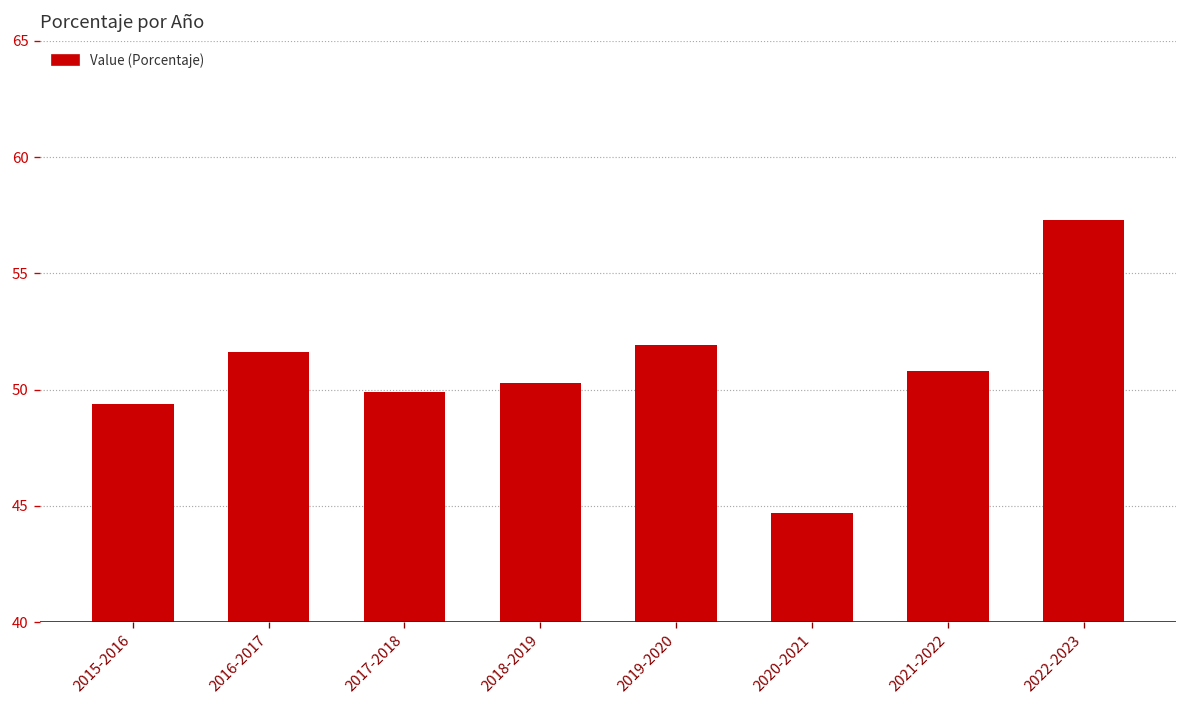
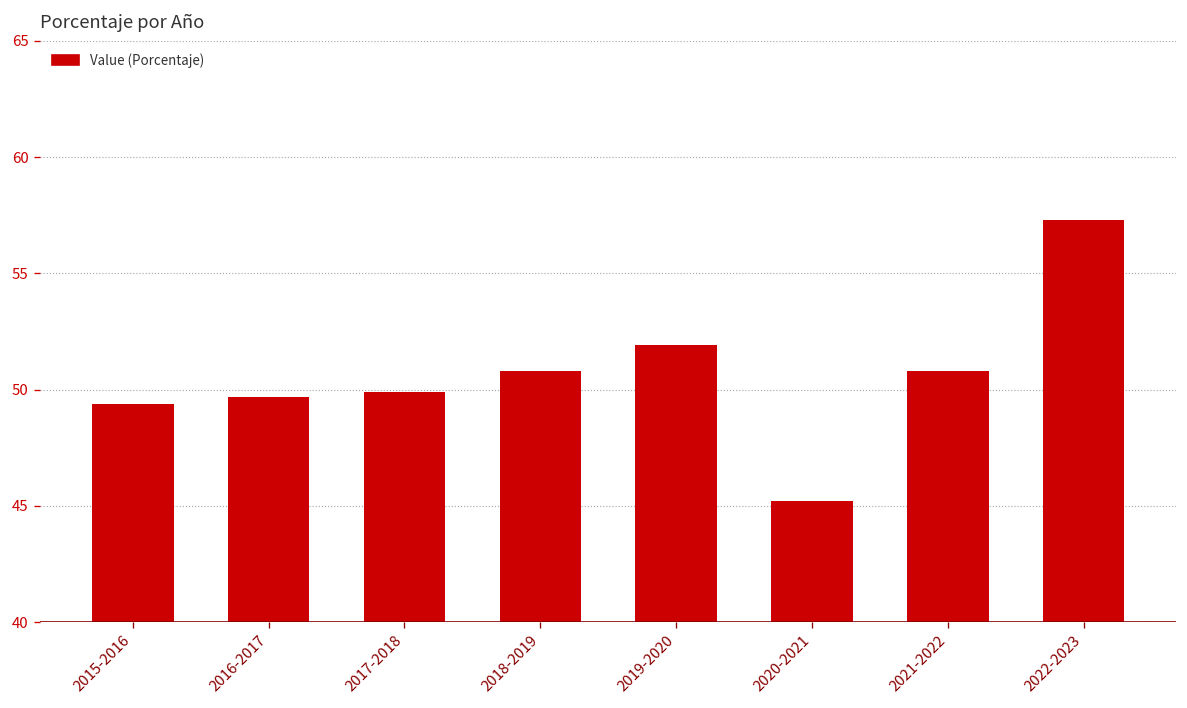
  {
    "2015-2016": 49.4,
-   "2016-2017": 51.6,
+   "2016-2017": 49.7,
    "2017-2018": 49.9,
-   "2018-2019": 50.3,
+   "2018-2019": 50.8,
    "2019-2020": 51.9,
-   "2020-2021": 44.7,
+   "2020-2021": 45.2,
    "2021-2022": 50.8,
    "2022-2023": 57.3
  }
